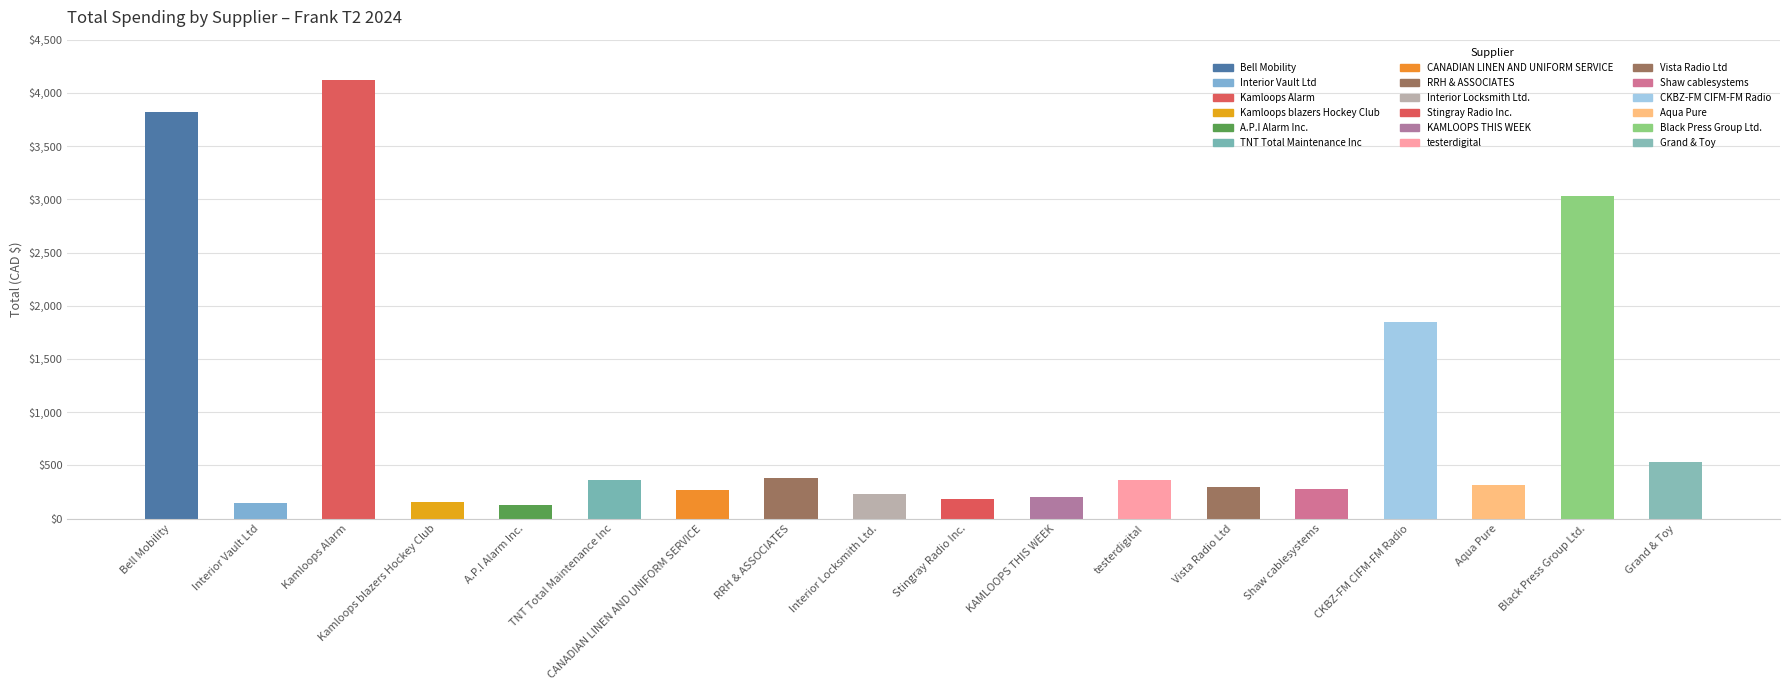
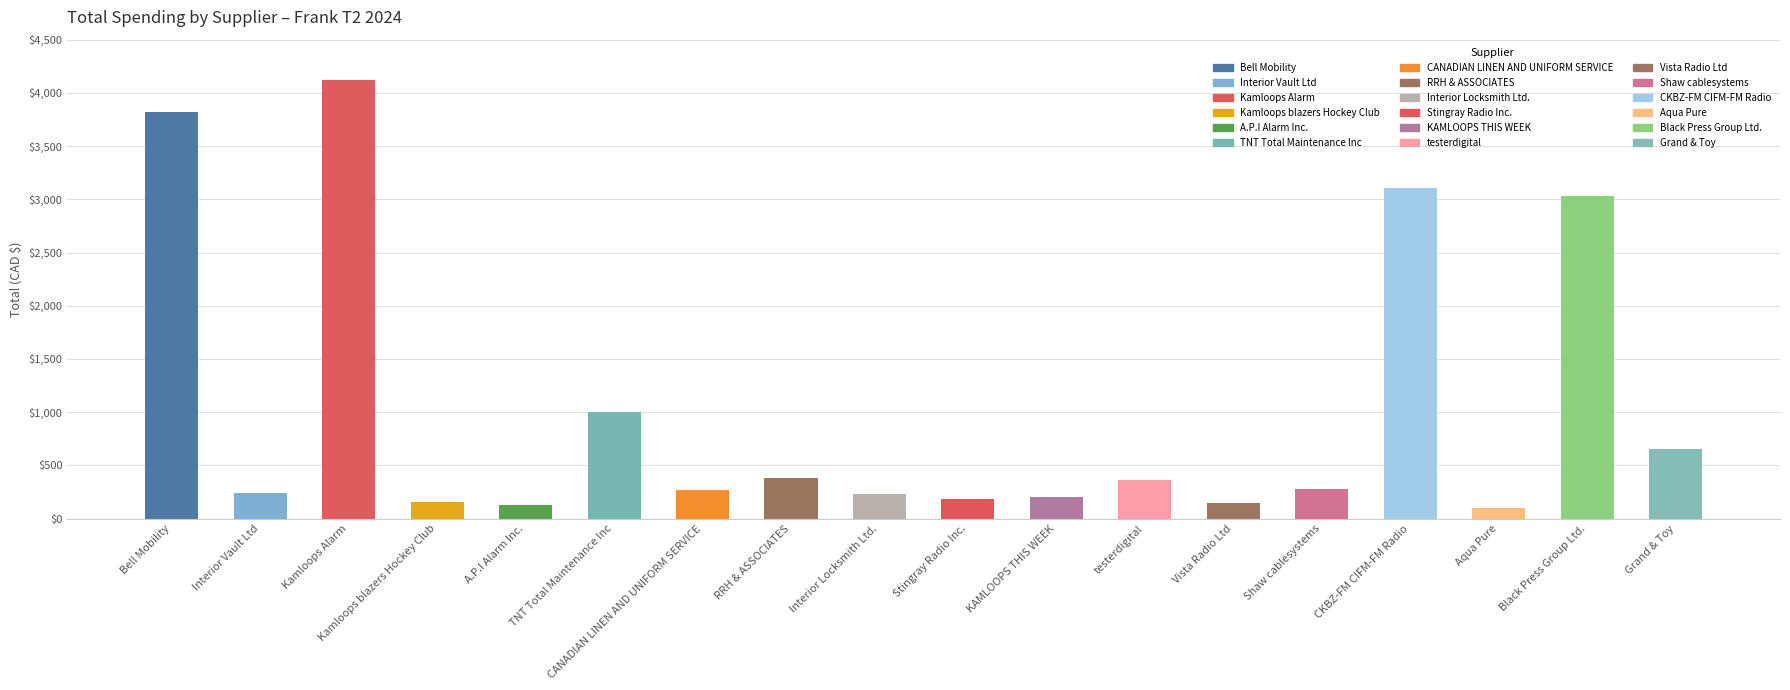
  {
    "Bell Mobility": "$3,820",
-   "Interior Vault Ltd": "$150",
+   "Interior Vault Ltd": "$240",
    "Kamloops Alarm": "$4,130",
    "Kamloops blazers Hockey Club": "$160",
    "A.P.I Alarm Inc.": "$130",
-   "TNT Total Maintenance Inc": "$360",
+   "TNT Total Maintenance Inc": "$1,000",
    "CANADIAN LINEN AND UNIFORM SERVICE": "$270",
    "RRH & ASSOCIATES": "$390",
    "Interior Locksmith Ltd.": "$230",
    "Stingray Radio Inc.": "$180",
    "KAMLOOPS THIS WEEK": "$210",
    "testerdigital": "$360",
-   "Vista Radio Ltd": "$300",
+   "Vista Radio Ltd": "$150",
    "Shaw cablesystems": "$280",
-   "CKBZ-FM CIFM-FM Radio": "$1,850",
-   "Aqua Pure": "$310",
+   "CKBZ-FM CIFM-FM Radio": "$3,110",
+   "Aqua Pure": "$100",
    "Black Press Group Ltd.": "$3,030",
-   "Grand & Toy": "$530"
+   "Grand & Toy": "$650"
  }
